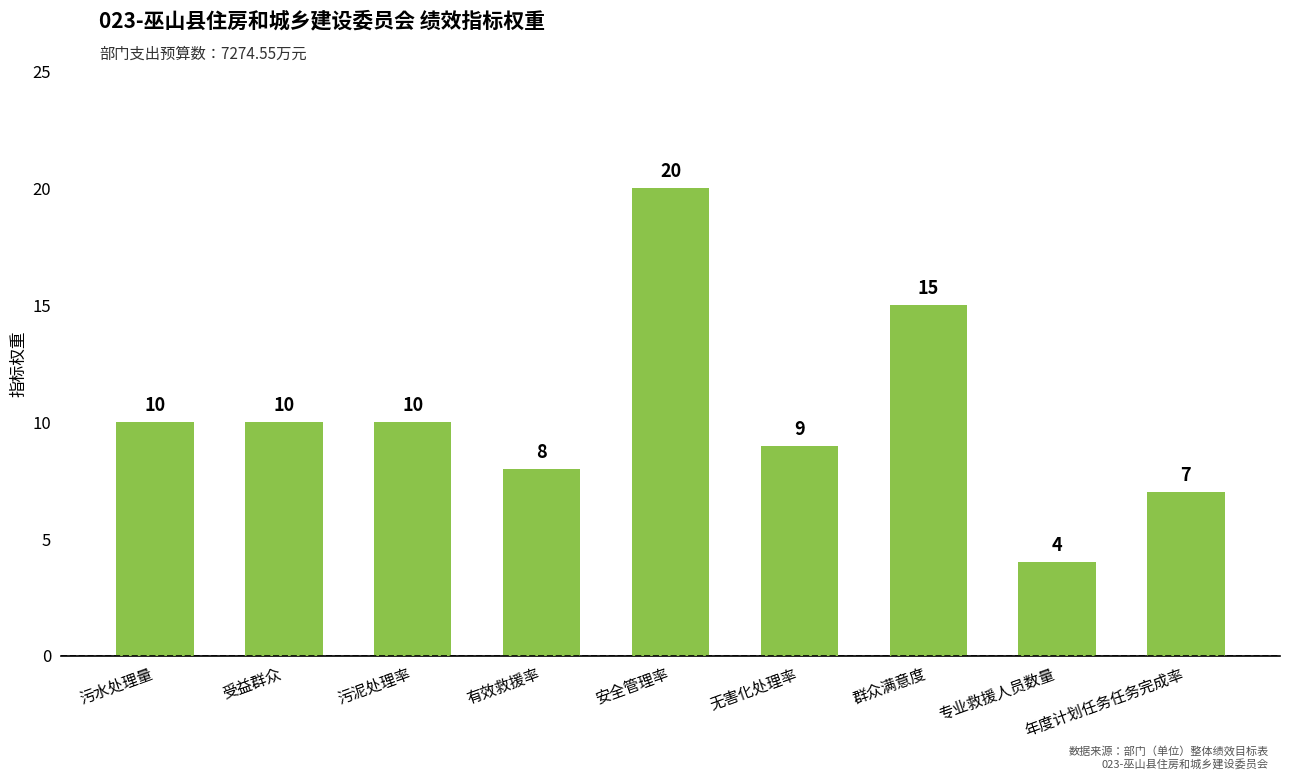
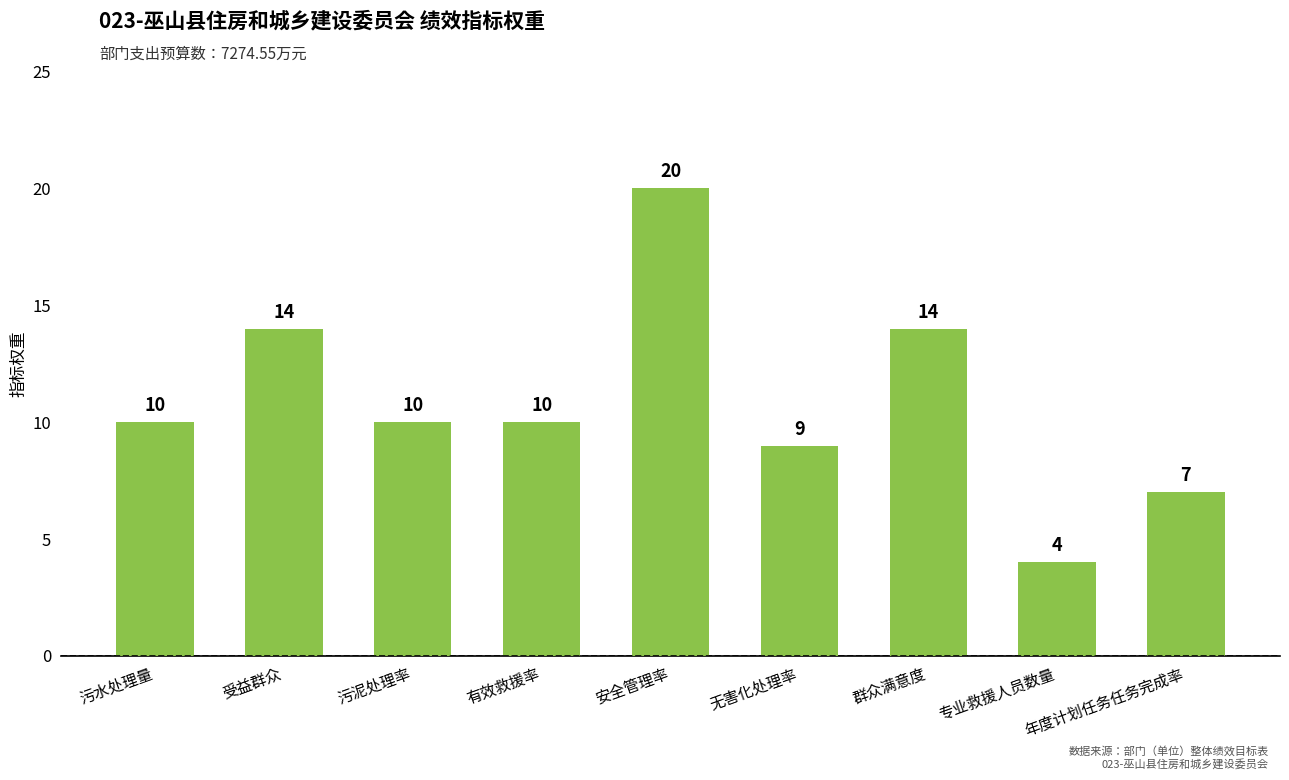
  {
    "污水处理量": 10,
-   "受益群众": 10,
+   "受益群众": 14,
    "污泥处理率": 10,
-   "有效救援率": 8,
+   "有效救援率": 10,
    "安全管理率": 20,
    "无害化处理率": 9,
-   "群众满意度": 15,
+   "群众满意度": 14,
    "专业救援人员数量": 4,
    "年度计划任务任务完成率": 7
  }
